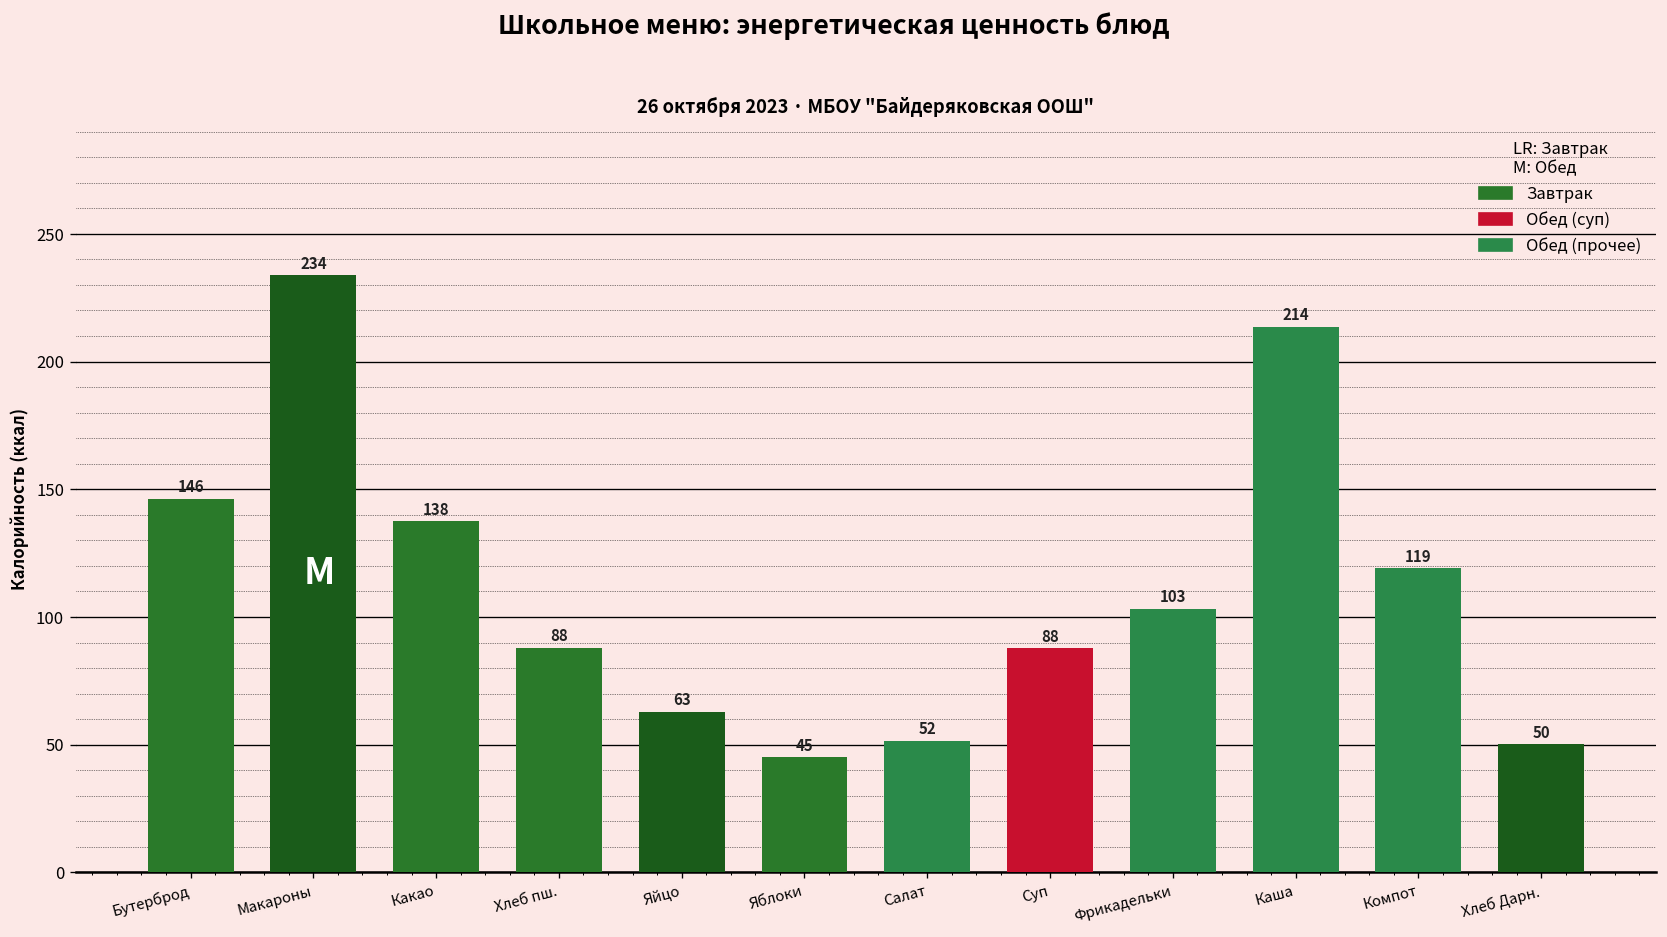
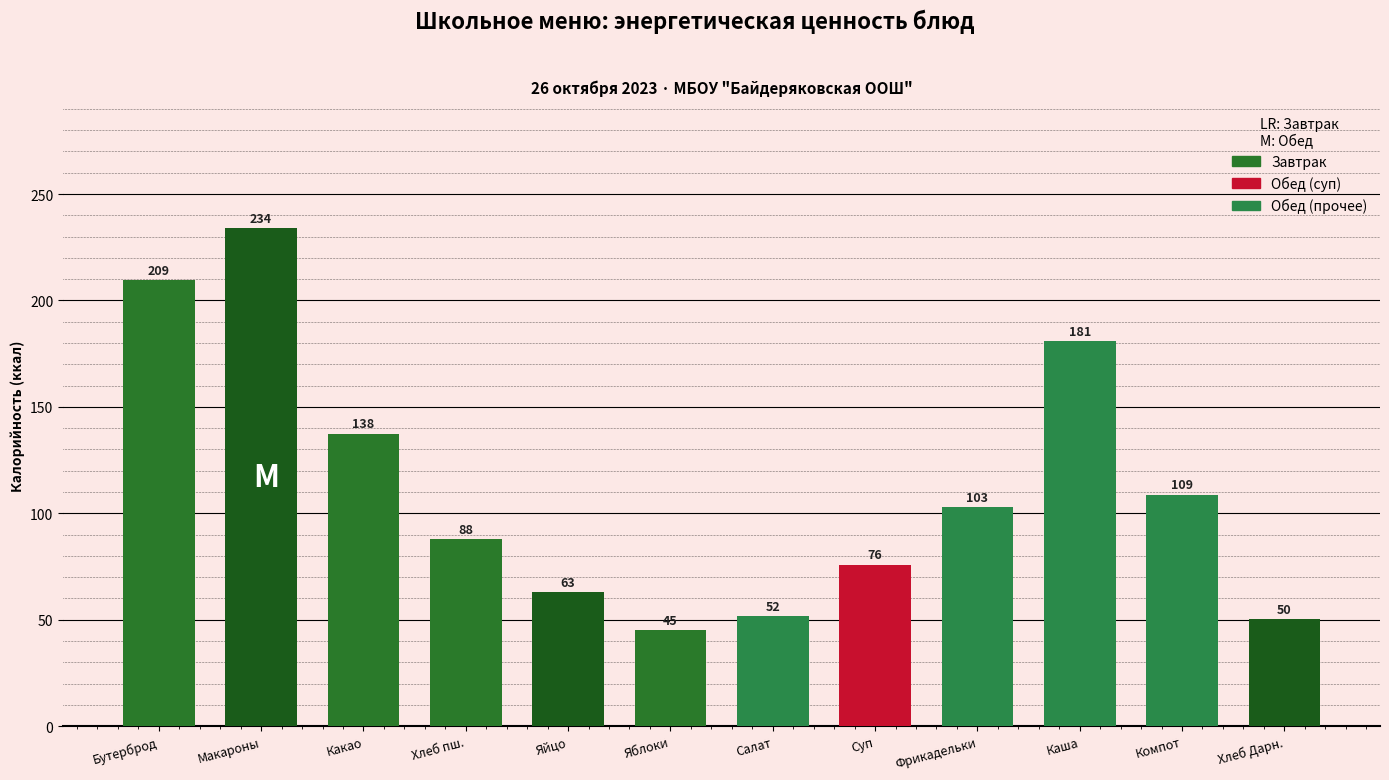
  {
-   "Бутерброд": 146,
+   "Бутерброд": 209,
    "Макароны": 234,
    "Какао": 138,
    "Хлеб пш.": 88,
    "Яйцо": 63,
    "Яблоки": 45,
    "Салат": 52,
-   "Суп": 88,
+   "Суп": 76,
    "Фрикадельки": 103,
-   "Каша": 214,
-   "Компот": 119,
+   "Каша": 181,
+   "Компот": 109,
    "Хлеб Дарн.": 50
  }
